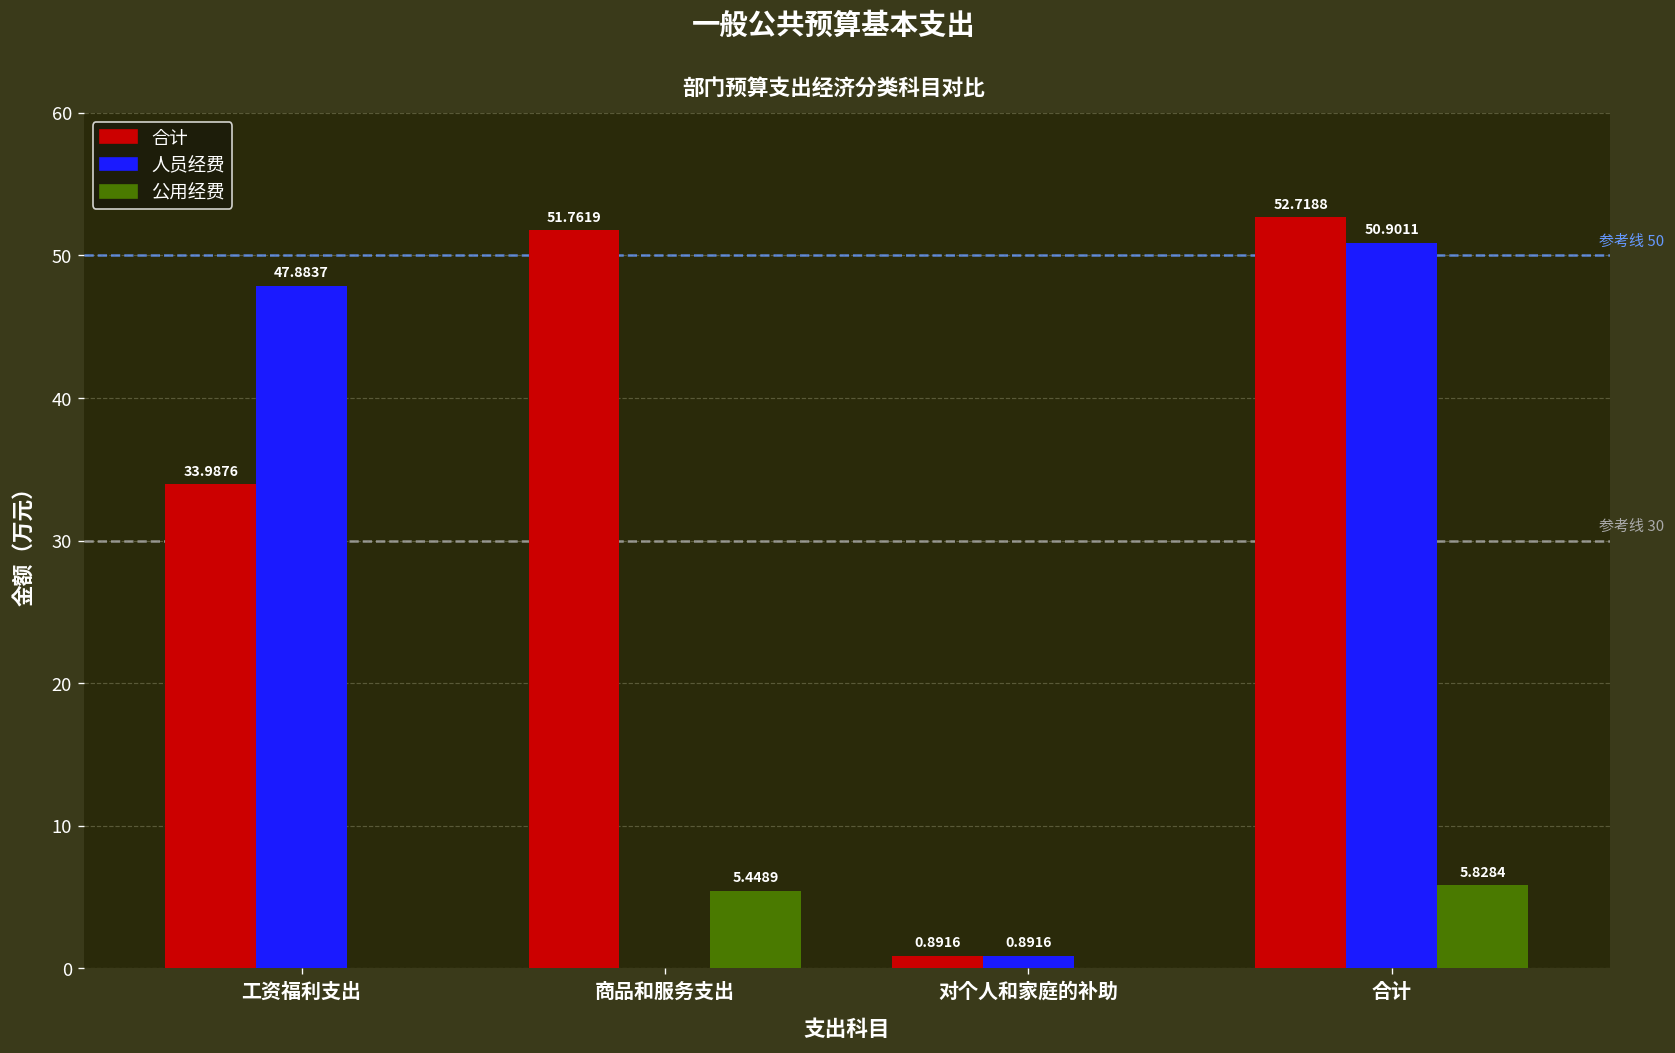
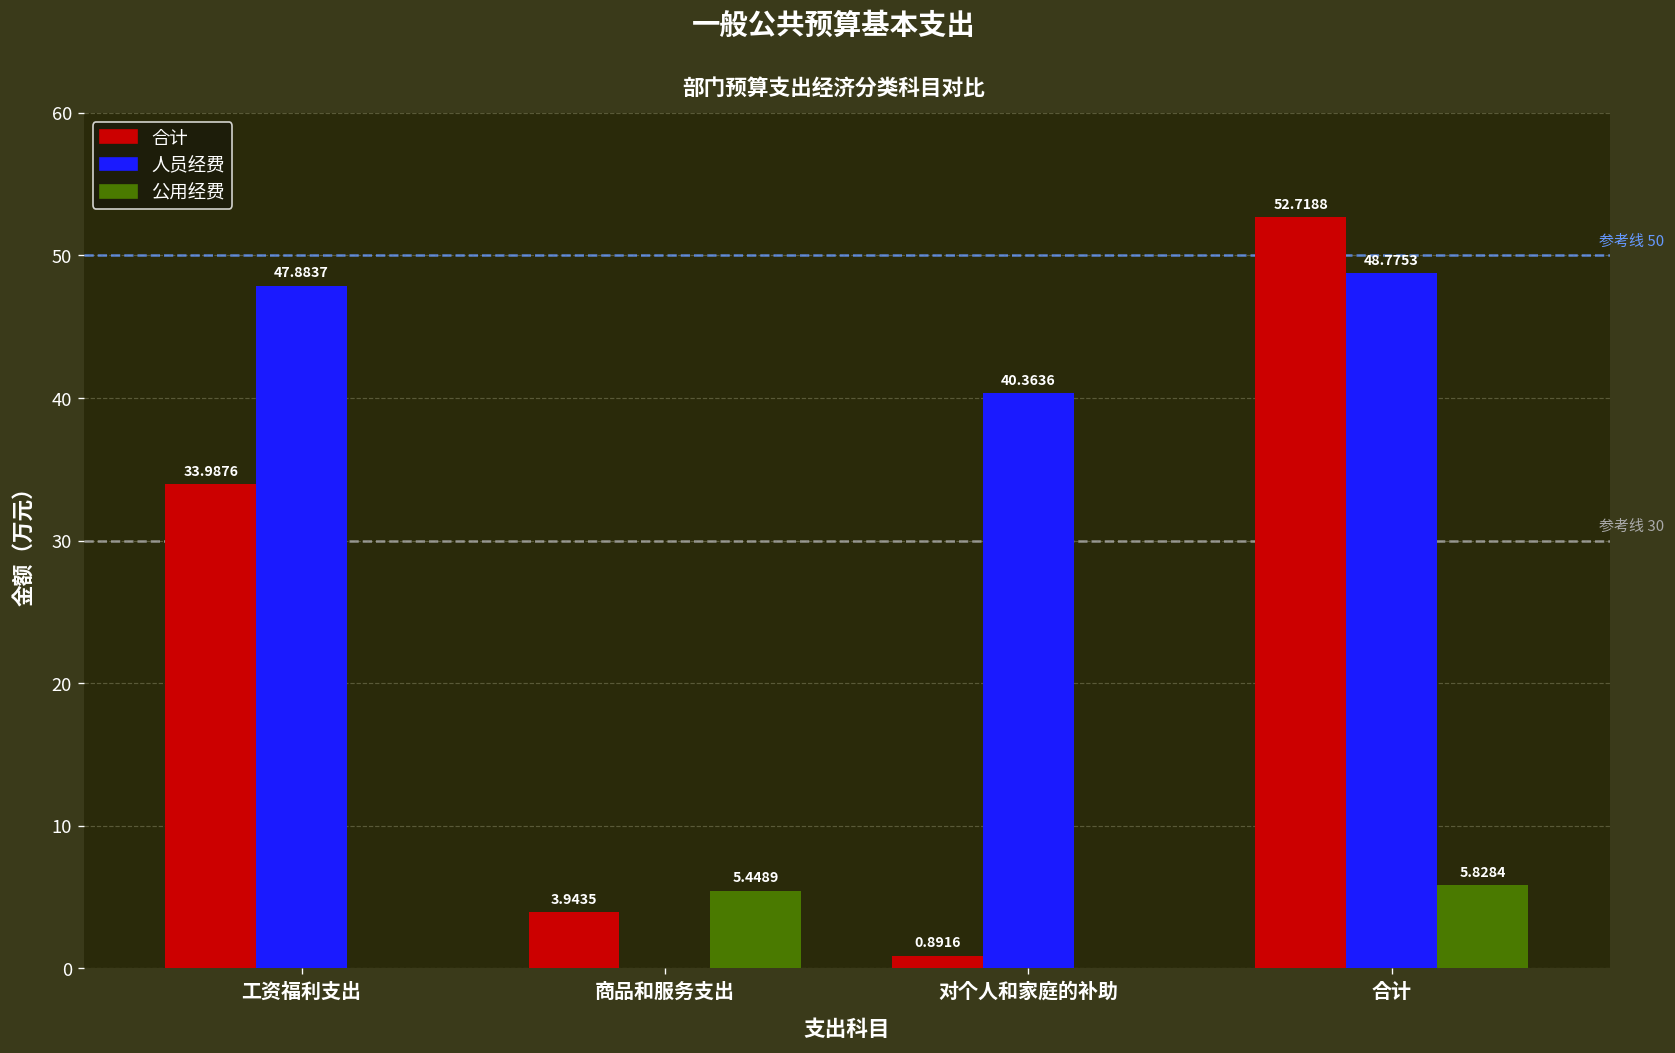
  {
    "合计": {
      "工资福利支出": 33.9876,
-     "商品和服务支出": 51.7619,
+     "商品和服务支出": 3.9435,
      "对个人和家庭的补助": 0.8916,
      "合计": 52.7188
    },
    "人员经费": {
      "工资福利支出": 47.8837,
-     "对个人和家庭的补助": 0.8916,
-     "合计": 50.9011
+     "对个人和家庭的补助": 40.3636,
+     "合计": 48.7753
    },
    "公用经费": {
      "商品和服务支出": 5.4489,
      "合计": 5.8284
    }
  }
